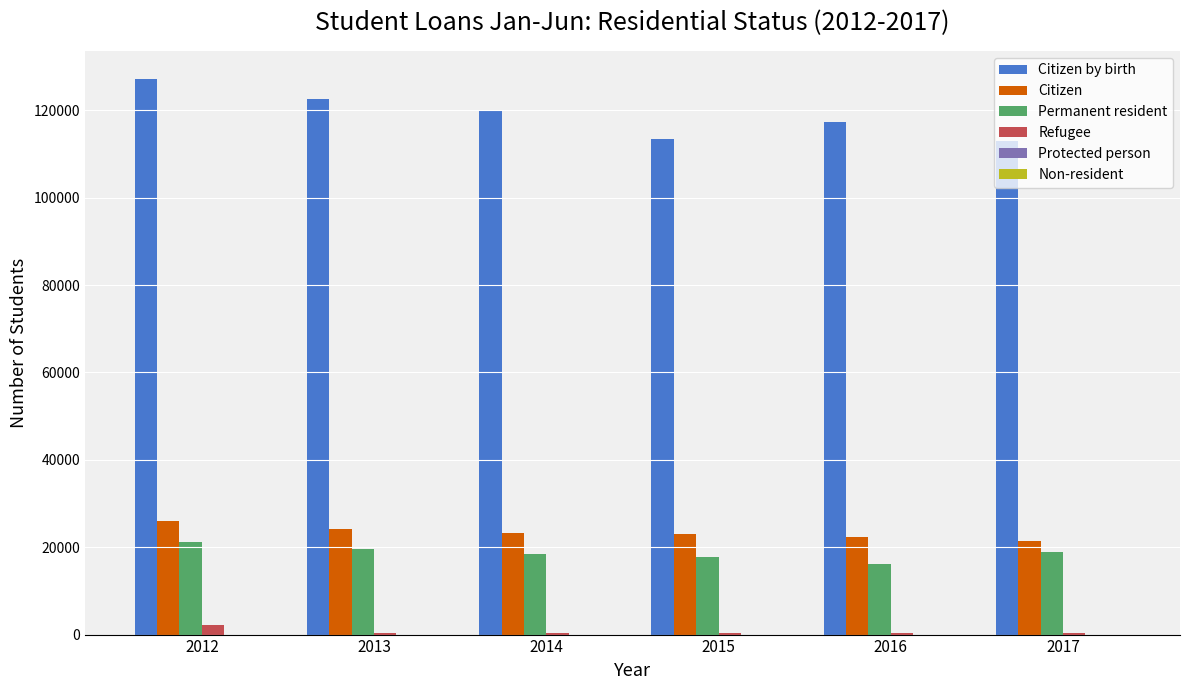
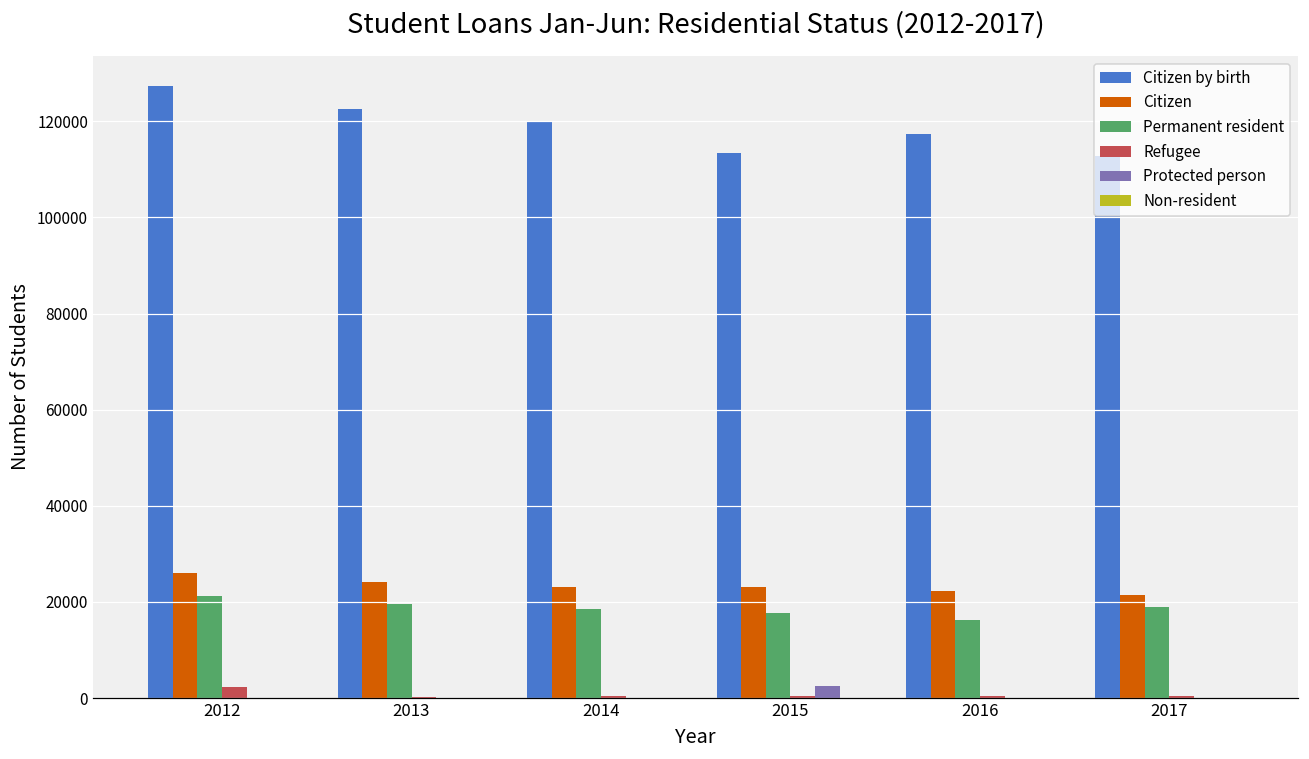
  {
    "Citizen by birth": {
      "2012": 127000,
      "2013": 123000,
      "2014": 120000,
      "2015": 113000,
      "2016": 117000
    },
    "Citizen": {
      "2012": 26000,
      "2013": 24000,
      "2014": 23000,
      "2015": 23000,
      "2016": 22000,
      "2017": 22000
    },
    "Permanent resident": {
      "2012": 21000,
      "2013": 19000,
      "2014": 19000,
      "2015": 18000,
      "2016": 16000,
      "2017": 19000
    },
    "Refugee": {
      "2012": 2000
    },
    "Protected person": {
      "2014": 0,
-     "2015": 0
+     "2015": 3000
    },
    "Non-resident": {
      "2012": 0,
      "2013": 0,
      "2014": 0,
      "2015": 0,
      "2016": 0,
      "2017": 0
    }
  }
